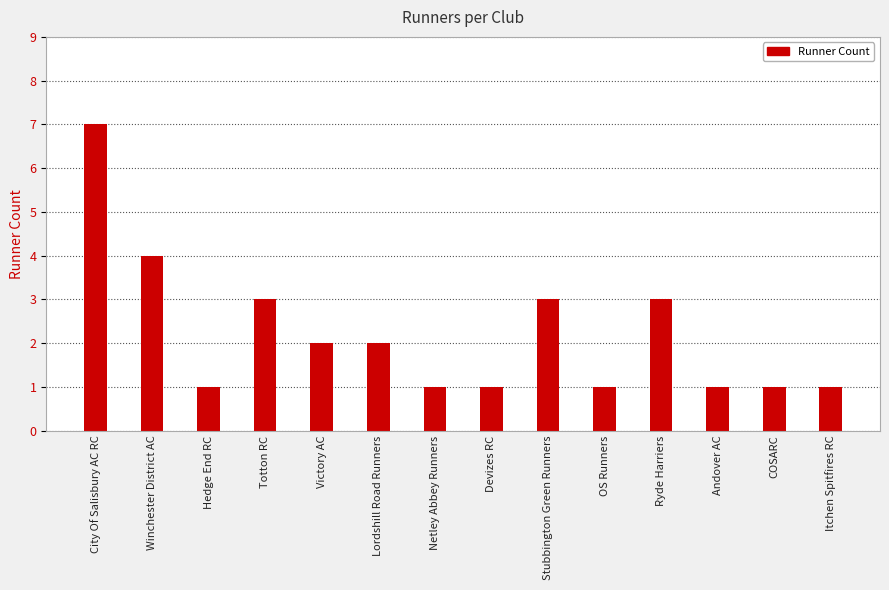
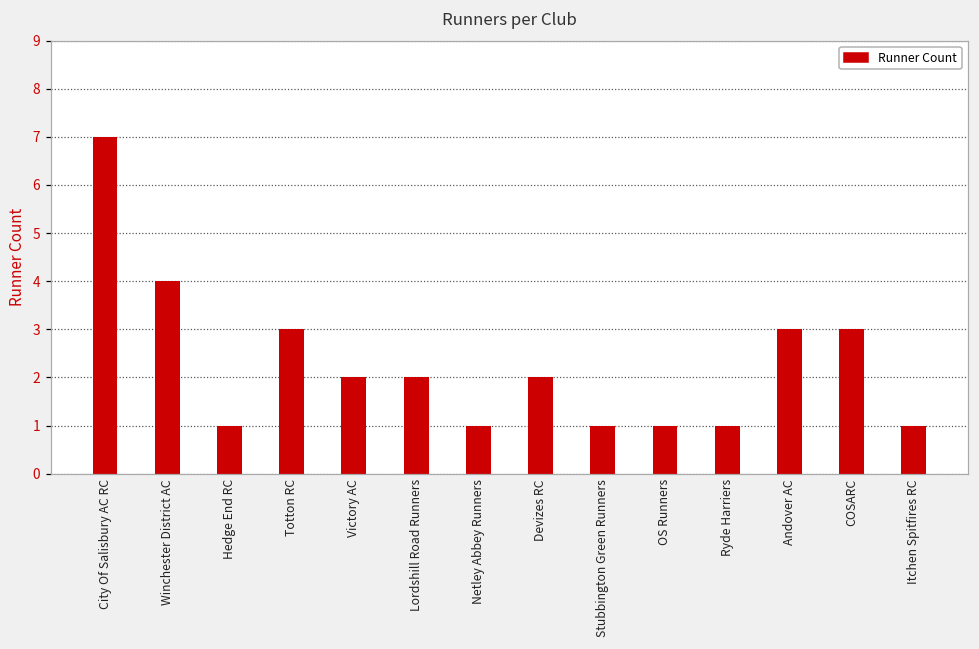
  {
    "City Of Salisbury AC RC": 7,
    "Winchester District AC": 4,
    "Hedge End RC": 1,
    "Totton RC": 3,
    "Victory AC": 2,
    "Lordshill Road Runners": 2,
    "Netley Abbey Runners": 1,
-   "Devizes RC": 1,
-   "Stubbington Green Runners": 3,
+   "Devizes RC": 2,
+   "Stubbington Green Runners": 1,
    "OS Runners": 1,
-   "Ryde Harriers": 3,
-   "Andover AC": 1,
-   "COSARC": 1,
+   "Ryde Harriers": 1,
+   "Andover AC": 3,
+   "COSARC": 3,
    "Itchen Spitfires RC": 1
  }
